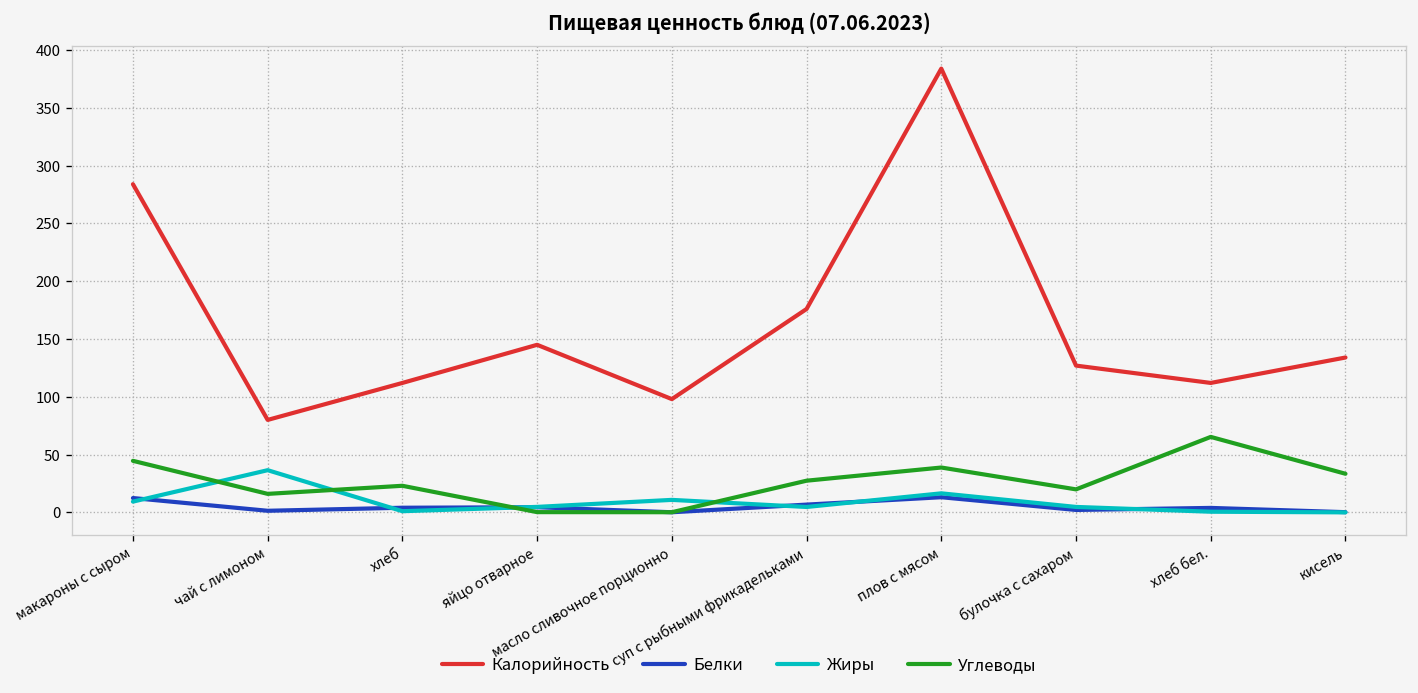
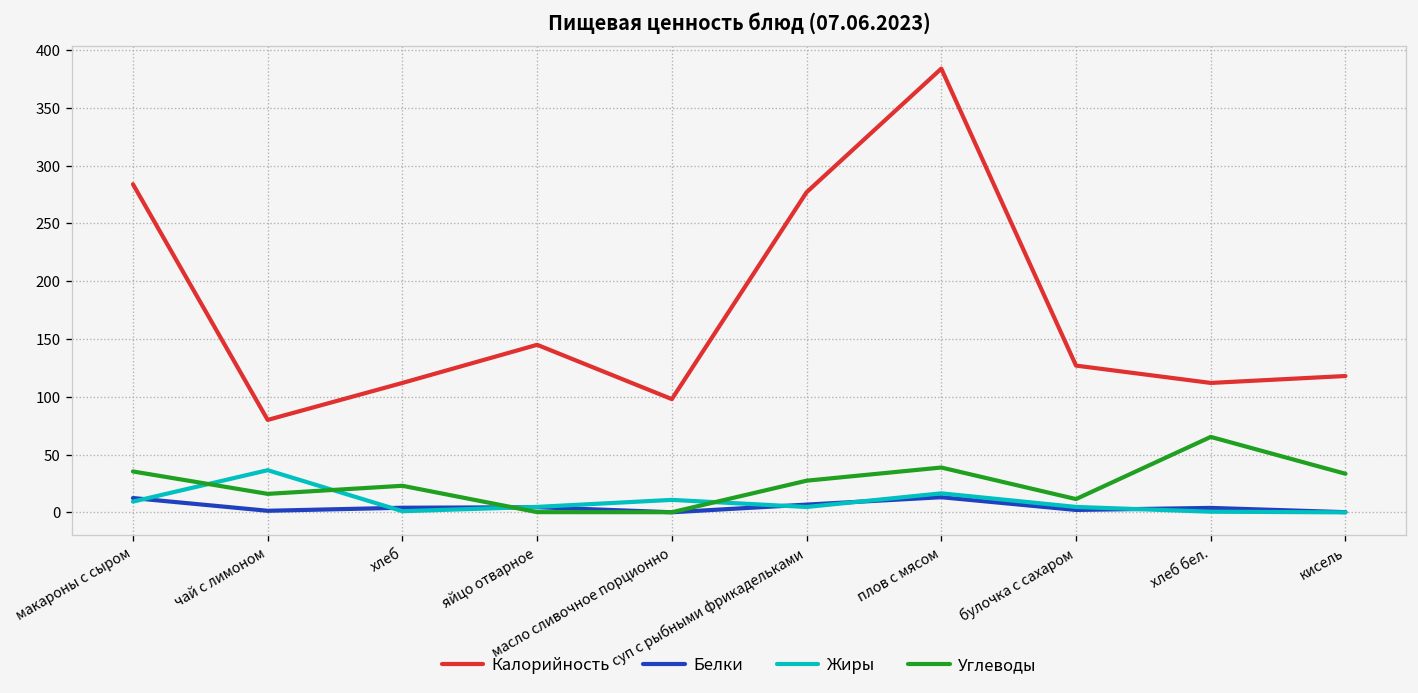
  {
    "Калорийность": {
      "макароны с сыром": 280,
      "чай с лимоном": 80,
      "хлеб": 110,
      "яйцо отварное": 150,
      "масло сливочное порционно": 100,
-     "суп с рыбными фрикадельками": 180,
+     "суп с рыбными фрикадельками": 280,
      "плов с мясом": 380,
      "булочка с сахаром": 130,
      "хлеб бел.": 110,
-     "кисель": 130
+     "кисель": 120
    },
    "Белки": {
      "макароны с сыром": 10,
      "чай с лимоном": 0,
      "хлеб": 0,
      "плов с мясом": 10,
      "хлеб бел.": 0
    },
    "Жиры": {
      "макароны с сыром": 10,
      "чай с лимоном": 40,
      "хлеб": 0,
      "масло сливочное порционно": 10,
      "плов с мясом": 20,
      "хлеб бел.": 0
    },
    "Углеводы": {
-     "макароны с сыром": 45,
+     "макароны с сыром": 35,
      "чай с лимоном": 20,
      "хлеб": 20,
      "яйцо отварное": 0,
      "суп с рыбными фрикадельками": 30,
      "плов с мясом": 40,
-     "булочка с сахаром": 20,
+     "булочка с сахаром": 10,
      "хлеб бел.": 70,
      "кисель": 30
    }
  }
